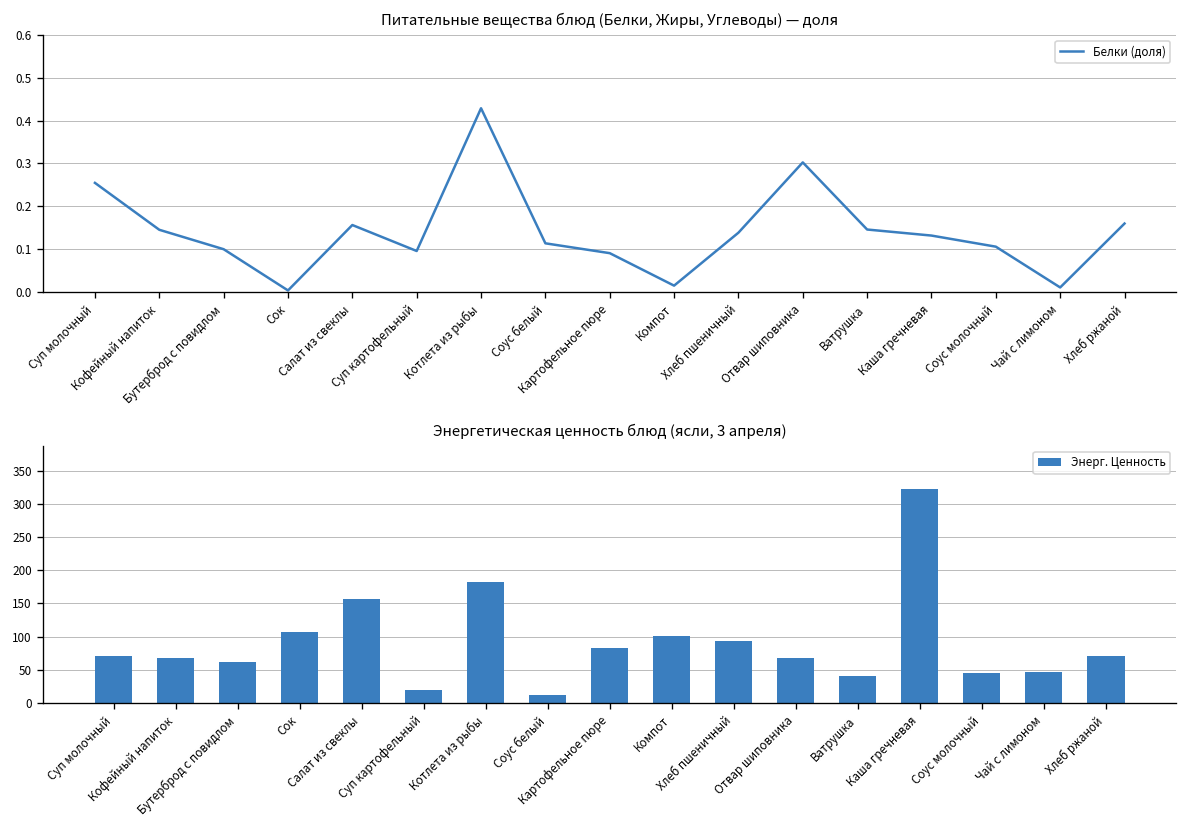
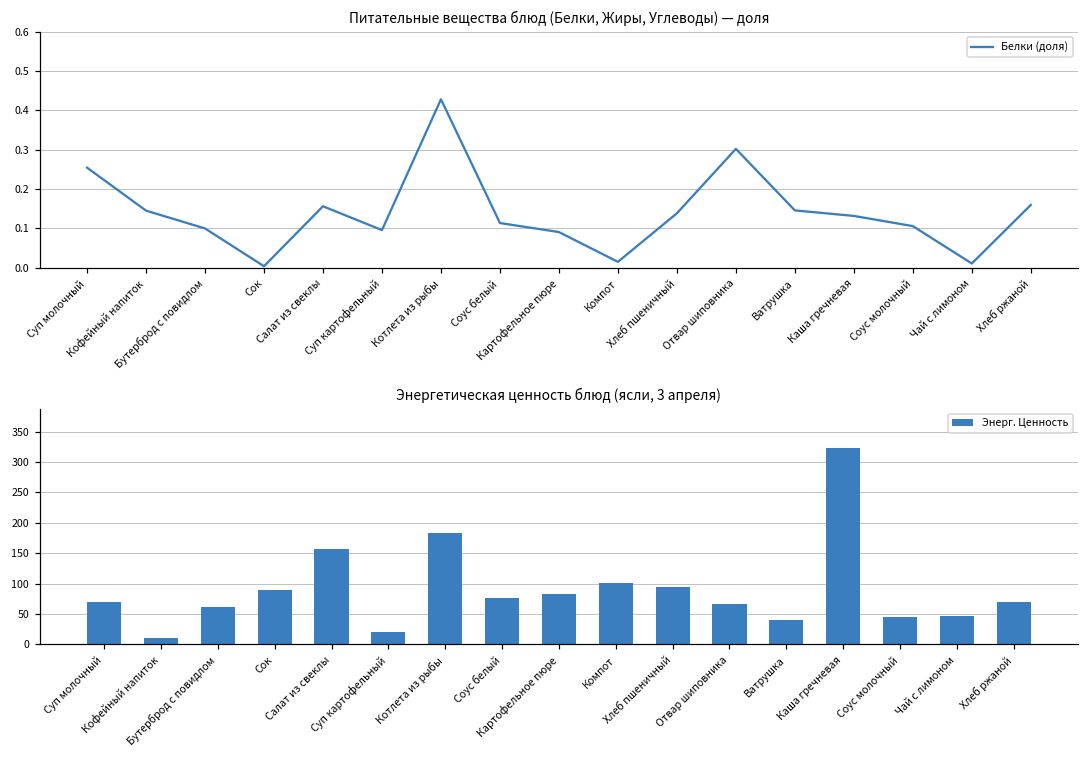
  {
    "Питательные вещества блюд (Белки, Жиры, Углеводы) — доля": {
      "Суп молочный": 0.25,
      "Кофейный напиток": 0.14,
      "Бутерброд с повидлом": 0.10,
      "Сок": 0.00,
      "Салат из свеклы": 0.16,
      "Суп картофельный": 0.10,
      "Котлета из рыбы": 0.43,
      "Соус белый": 0.11,
      "Картофельное пюре": 0.09,
      "Компот": 0.01,
      "Хлеб пшеничный": 0.14,
      "Отвар шиповника": 0.30,
      "Ватрушка": 0.15,
      "Каша гречневая": 0.13,
      "Соус молочный": 0.11,
      "Чай с лимоном": 0.01,
      "Хлеб ржаной": 0.16
    },
    "Энергетическая ценность блюд (ясли, 3 апреля)": {
      "Суп молочный": 70,
-     "Кофейный напиток": 70,
+     "Кофейный напиток": 10,
      "Бутерброд с повидлом": 60,
-     "Сок": 110,
+     "Сок": 90,
      "Салат из свеклы": 160,
      "Суп картофельный": 20,
      "Котлета из рыбы": 180,
-     "Соус белый": 10,
+     "Соус белый": 80,
      "Картофельное пюре": 80,
      "Компот": 100,
      "Хлеб пшеничный": 90,
      "Отвар шиповника": 70,
      "Ватрушка": 40,
      "Каша гречневая": 320,
      "Соус молочный": 50,
      "Чай с лимоном": 50,
      "Хлеб ржаной": 70
    }
  }
